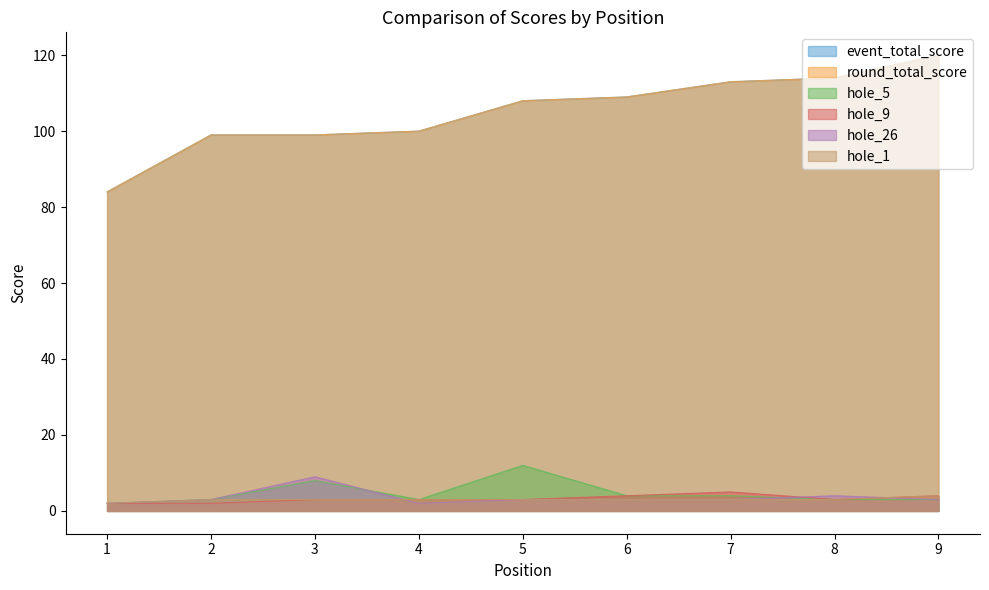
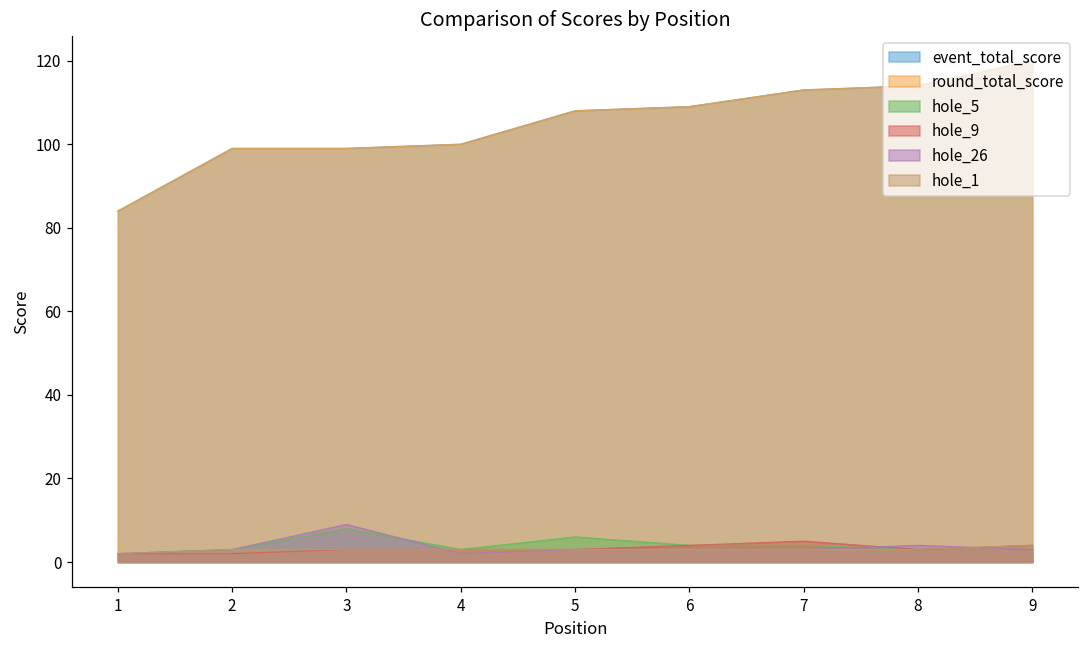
  {
    "hole_5": {
      "3": 8,
-     "5": 12,
+     "5": 6,
      "7": 4
    },
    "hole_26": {
      "3": 9,
      "4": 2,
      "8": 4
    }
  }
